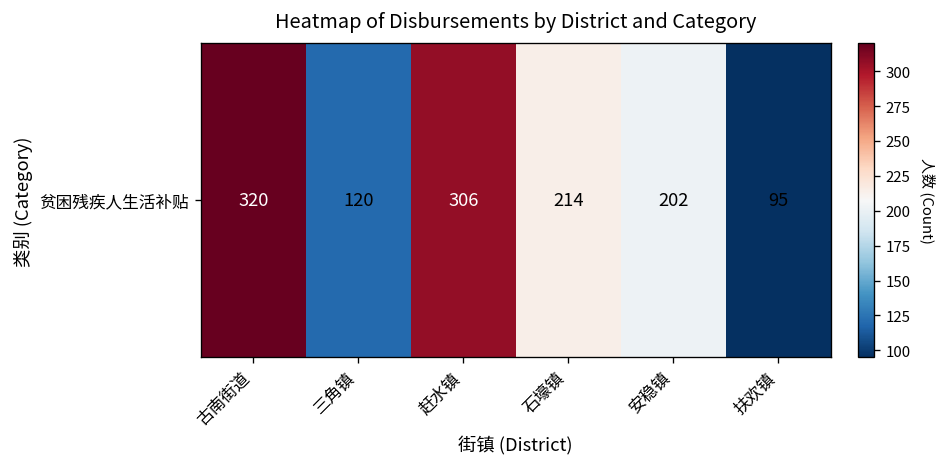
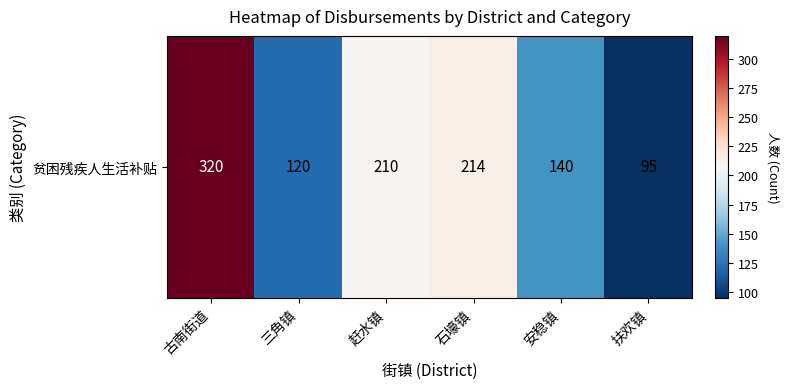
  {
    "贫困残疾人生活补贴": {
      "古南街道": 320,
      "三角镇": 120,
-     "赶水镇": 306,
+     "赶水镇": 210,
      "石壕镇": 214,
-     "安稳镇": 202,
+     "安稳镇": 140,
      "扶欢镇": 95
    }
  }
